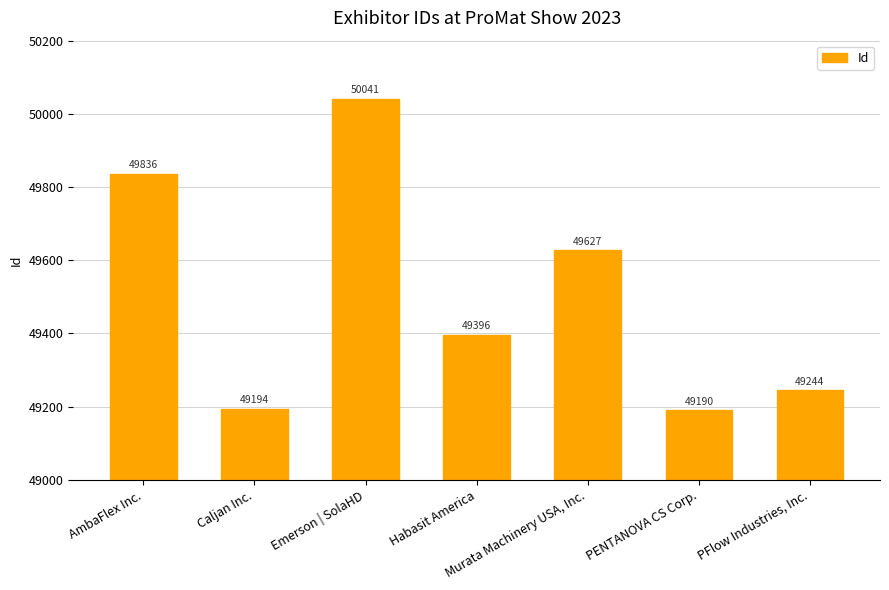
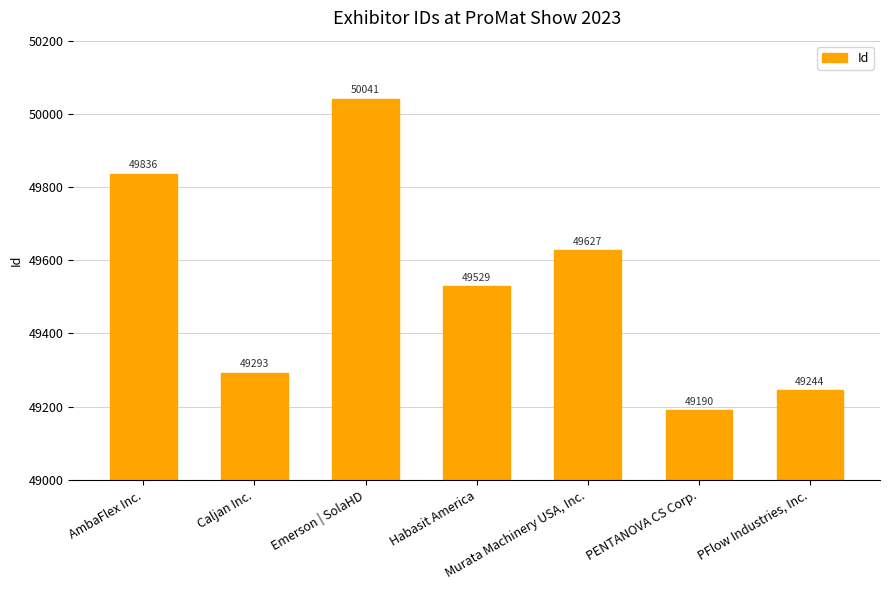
  {
    "AmbaFlex Inc.": 49836,
-   "Caljan Inc.": 49194,
+   "Caljan Inc.": 49293,
    "Emerson | SolaHD": 50041,
-   "Habasit America": 49396,
+   "Habasit America": 49529,
    "Murata Machinery USA, Inc.": 49627,
    "PENTANOVA CS Corp.": 49190,
    "PFlow Industries, Inc.": 49244
  }
